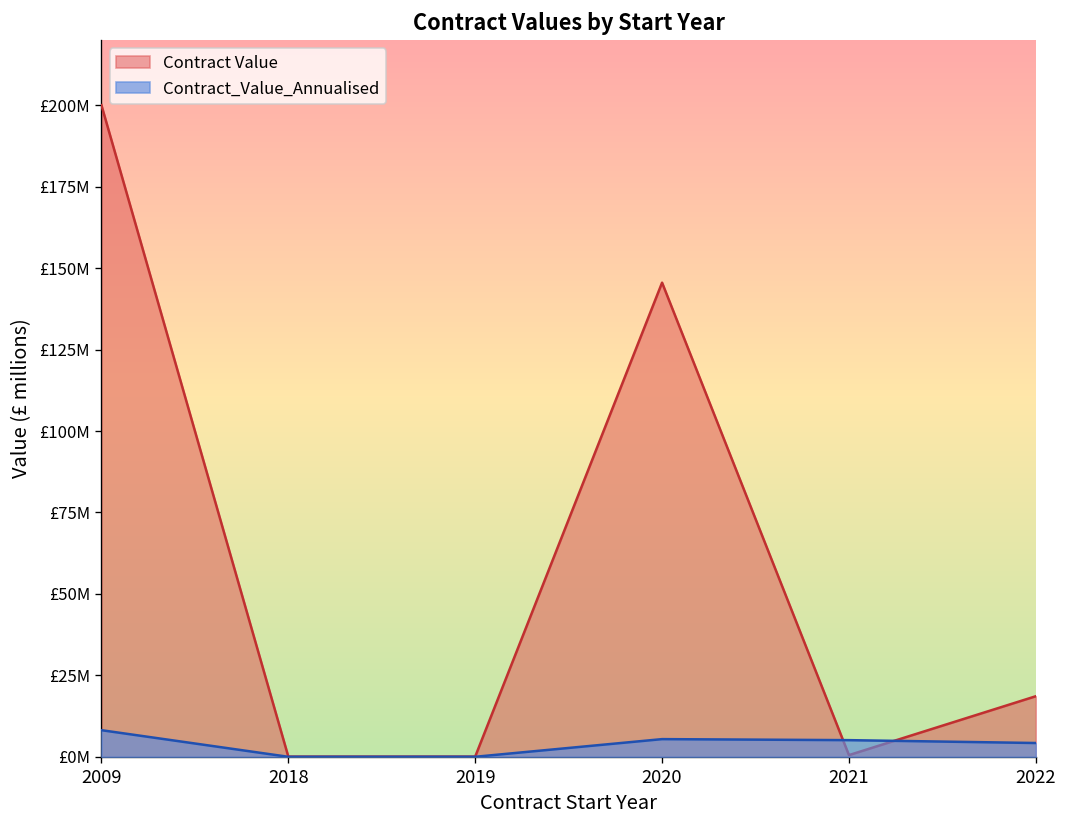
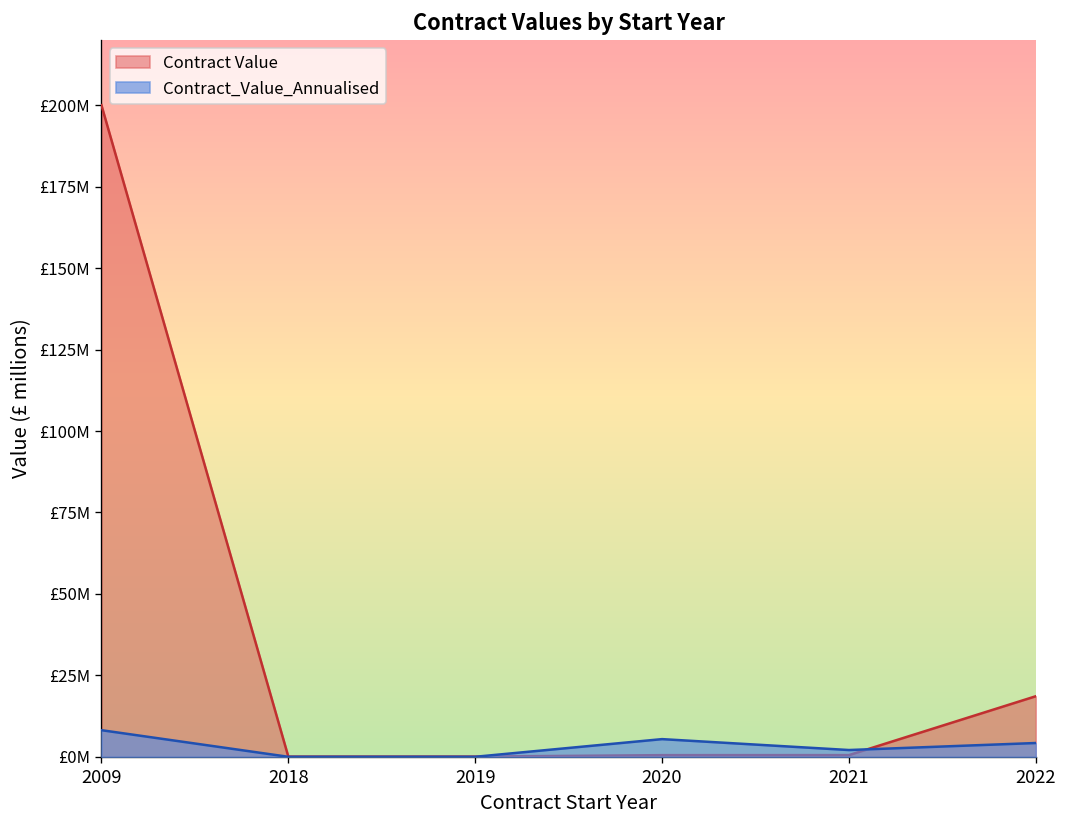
  {
    "Contract Value": {
      "2009": "£200000000",
-     "2020": "£146000000",
+     "2020": "£1000000",
      "2021": "£1000000",
      "2022": "£19000000"
    },
    "Contract_Value_Annualised": {
      "2009": "£8000000",
      "2020": "£5000000",
-     "2021": "£5000000",
+     "2021": "£2000000",
      "2022": "£4000000"
    }
  }
